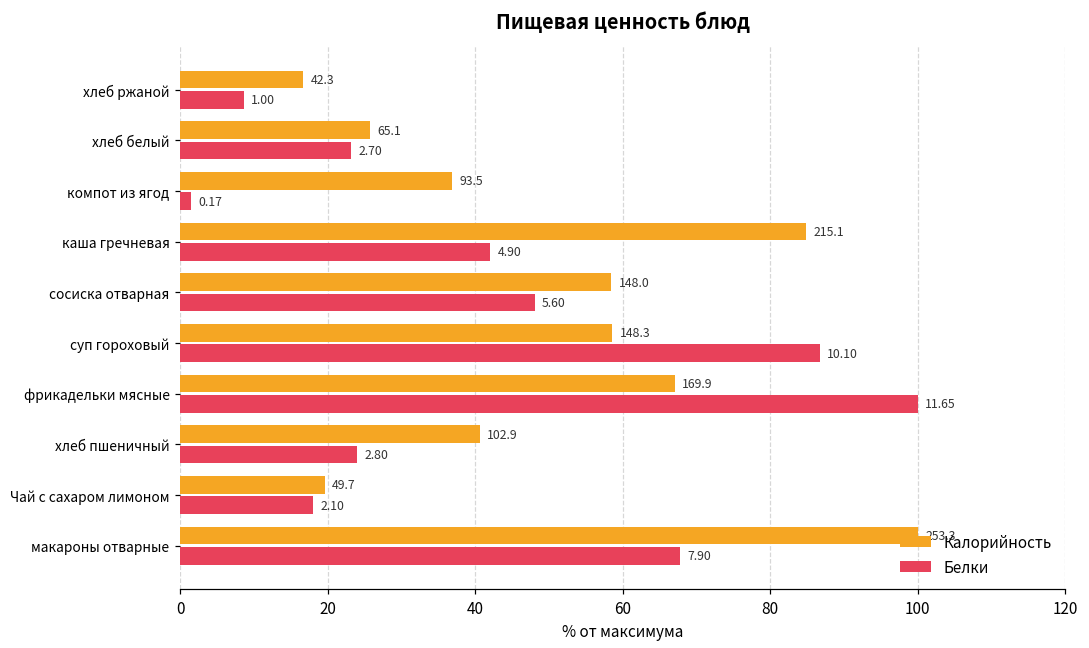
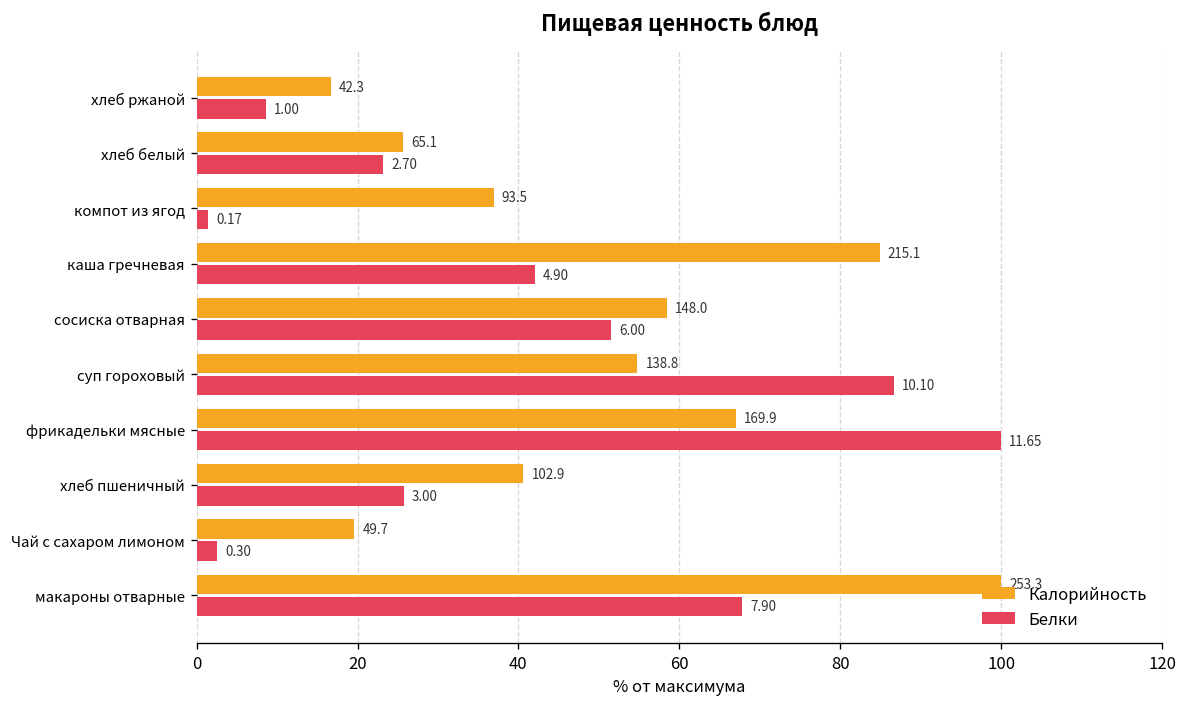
  {
    "Калорийность": {
-     "суп гороховый": 148.3
+     "суп гороховый": 138.8
    },
    "Белки": {
-     "сосиска отварная": 5.60,
-     "хлеб пшеничный": 2.80,
-     "Чай с сахаром лимоном": 2.10
+     "сосиска отварная": 6.00,
+     "хлеб пшеничный": 3.00,
+     "Чай с сахаром лимоном": 0.30
    }
  }
